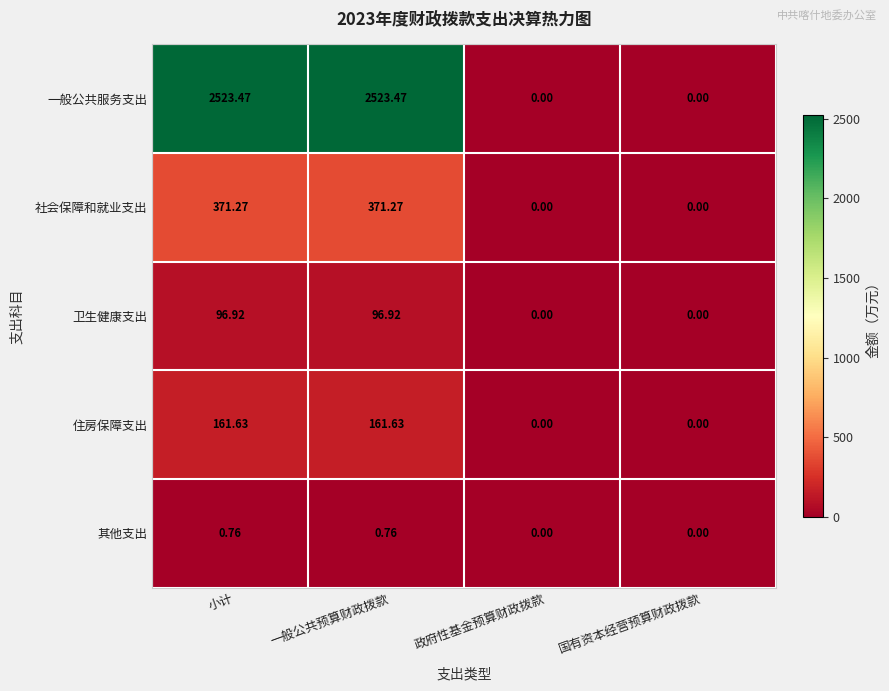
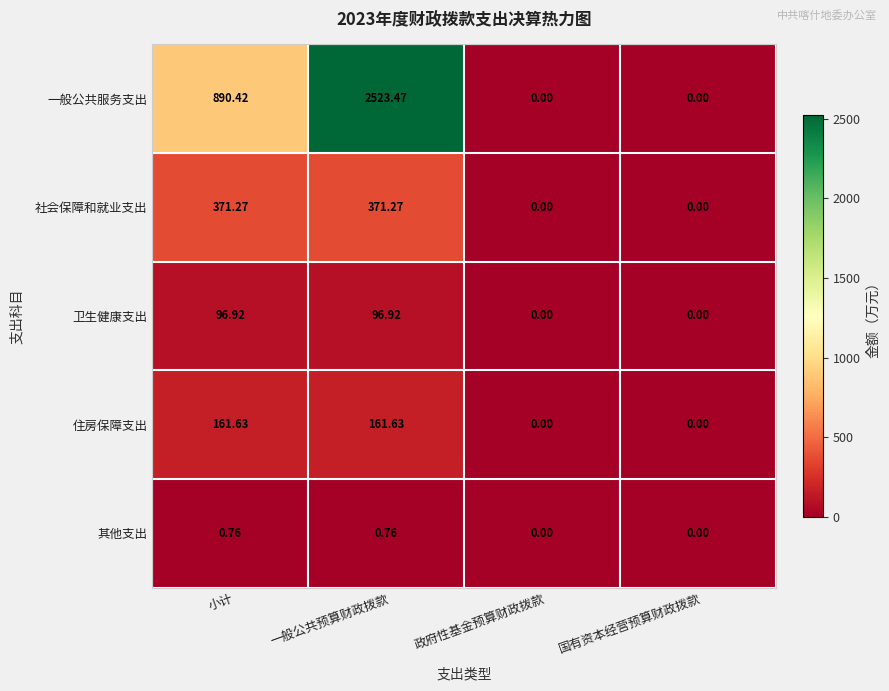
  {
    "一般公共服务支出": {
-     "小计": 2523.47,
+     "小计": 890.42,
      "一般公共预算财政拨款": 2523.47,
      "政府性基金预算财政拨款": 0.00,
      "国有资本经营预算财政拨款": 0.00
    },
    "社会保障和就业支出": {
      "小计": 371.27,
      "一般公共预算财政拨款": 371.27,
      "政府性基金预算财政拨款": 0.00,
      "国有资本经营预算财政拨款": 0.00
    },
    "卫生健康支出": {
      "小计": 96.92,
      "一般公共预算财政拨款": 96.92,
      "政府性基金预算财政拨款": 0.00,
      "国有资本经营预算财政拨款": 0.00
    },
    "住房保障支出": {
      "小计": 161.63,
      "一般公共预算财政拨款": 161.63,
      "政府性基金预算财政拨款": 0.00,
      "国有资本经营预算财政拨款": 0.00
    },
    "其他支出": {
      "小计": 0.76,
      "一般公共预算财政拨款": 0.76,
      "政府性基金预算财政拨款": 0.00,
      "国有资本经营预算财政拨款": 0.00
    }
  }
